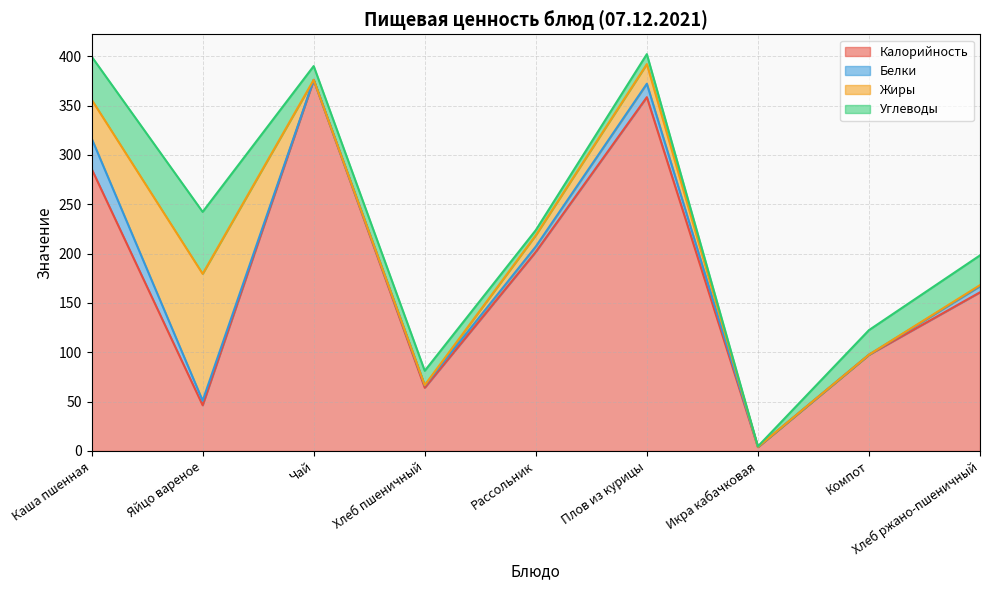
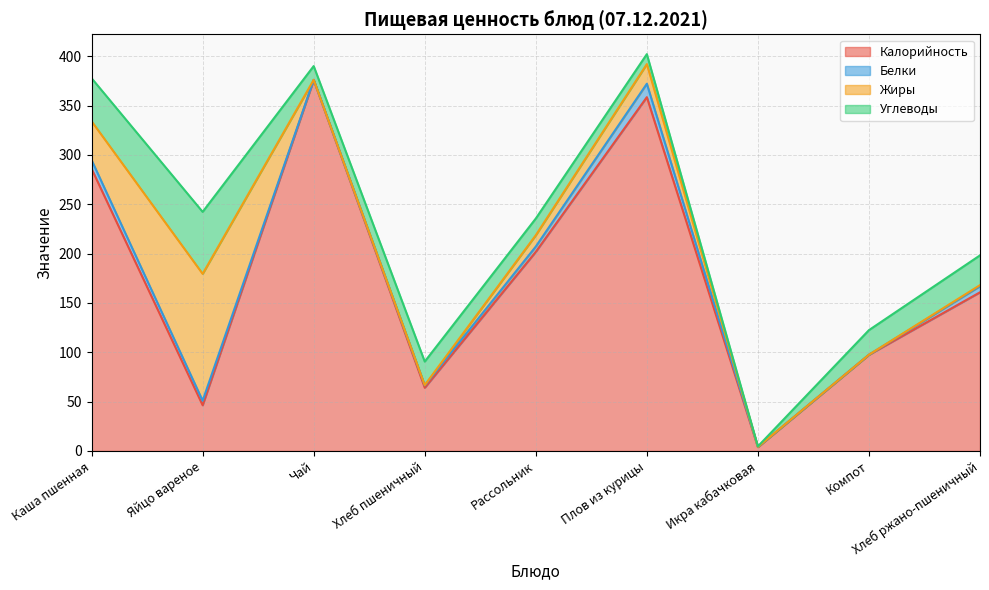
  {
    "Калорийность": {
      "Каша пшенная": 290,
      "Яйцо вареное": 50,
      "Рассольник": 200,
      "Плов из курицы": 360,
      "Хлеб ржано-пшеничный": 160
    },
    "Белки": {
-     "Каша пшенная": 30,
+     "Каша пшенная": 10,
      "Яйцо вареное": 0,
      "Рассольник": 10,
      "Плов из курицы": 10
    },
    "Жиры": {
      "Каша пшенная": 40,
      "Яйцо вареное": 130,
      "Рассольник": 10,
      "Плов из курицы": 20
    },
    "Углеводы": {
      "Каша пшенная": 40,
      "Яйцо вареное": 60,
      "Чай": 10,
-     "Хлеб пшеничный": 10,
-     "Рассольник": 10,
+     "Хлеб пшеничный": 20,
+     "Рассольник": 20,
      "Плов из курицы": 10,
      "Компот": 20,
      "Хлеб ржано-пшеничный": 30
    }
  }
